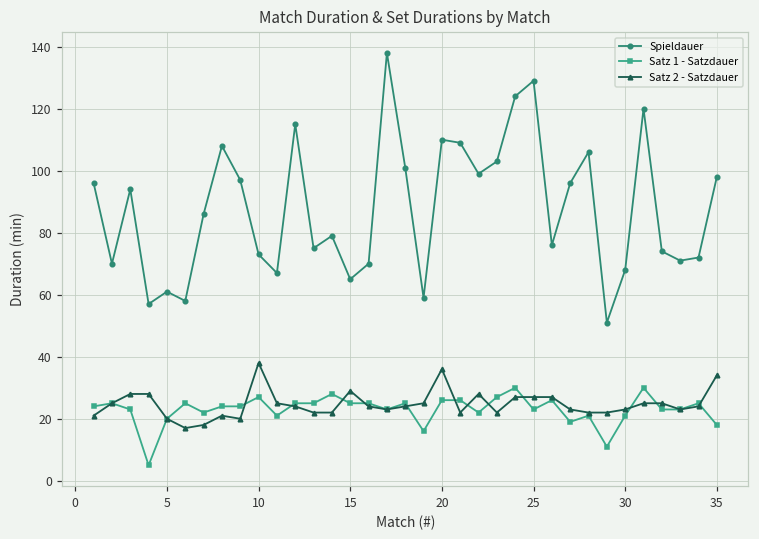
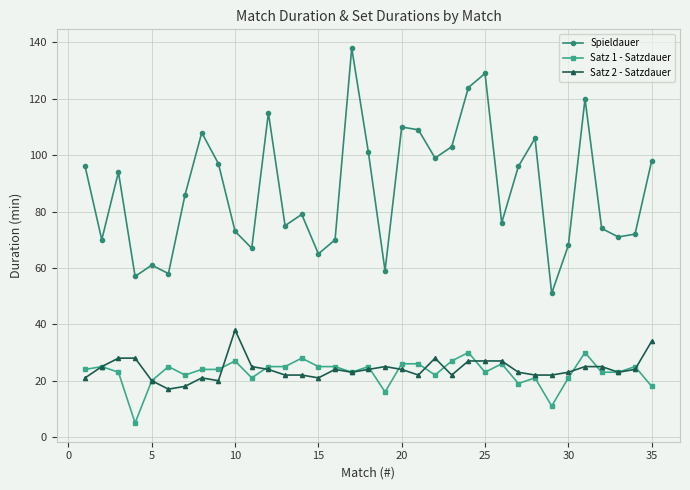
  {
    "Satz 2 - Satzdauer": {
      "10": 38,
-     "15": 29,
-     "20": 36,
+     "15": 21,
+     "20": 24,
      "25": 27,
      "30": 23,
      "35": 34
    }
  }
